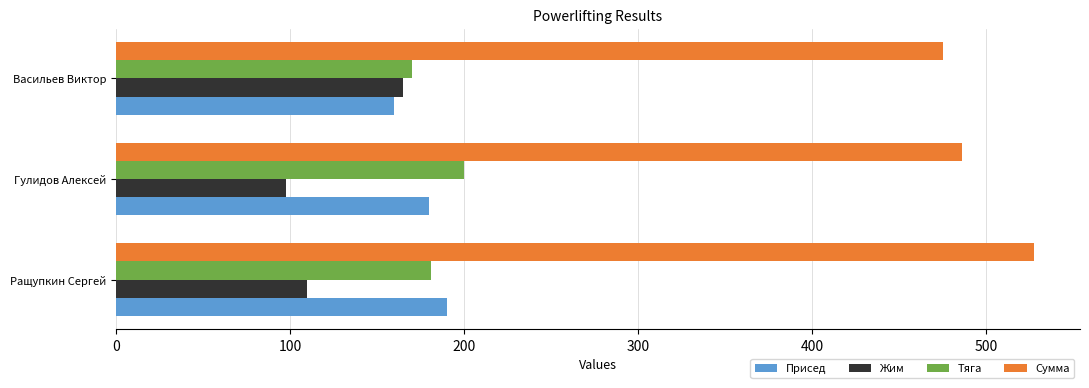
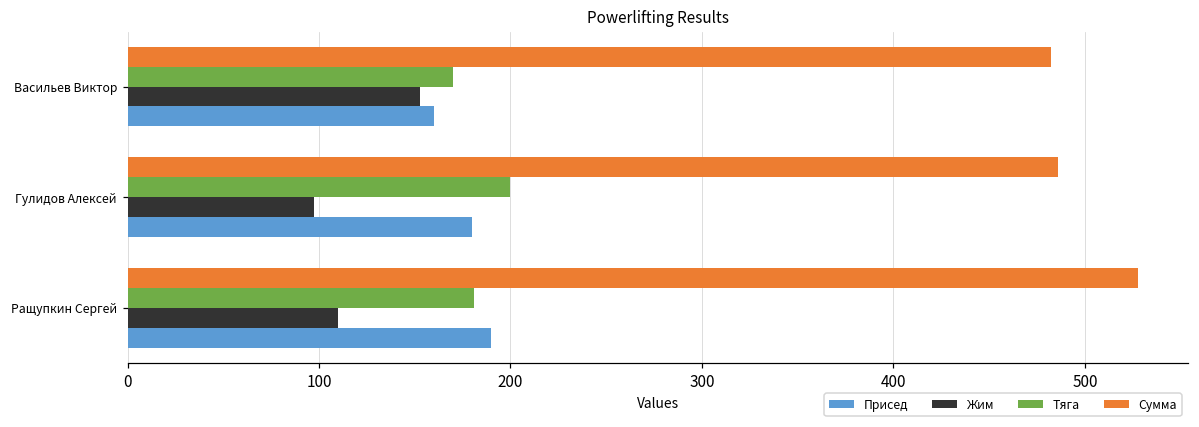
  {
    "Присед": {
      "Васильев Виктор": 160,
      "Гулидов Алексей": 180,
      "Ращупкин Сергей": 190
    },
    "Жим": {
-     "Васильев Виктор": 165,
+     "Васильев Виктор": 153,
      "Гулидов Алексей": 98,
      "Ращупкин Сергей": 110
    },
    "Тяга": {
      "Васильев Виктор": 170,
      "Гулидов Алексей": 200,
      "Ращупкин Сергей": 181
    },
    "Сумма": {
-     "Васильев Виктор": 475,
+     "Васильев Виктор": 483,
      "Гулидов Алексей": 486,
      "Ращупкин Сергей": 528
    }
  }
